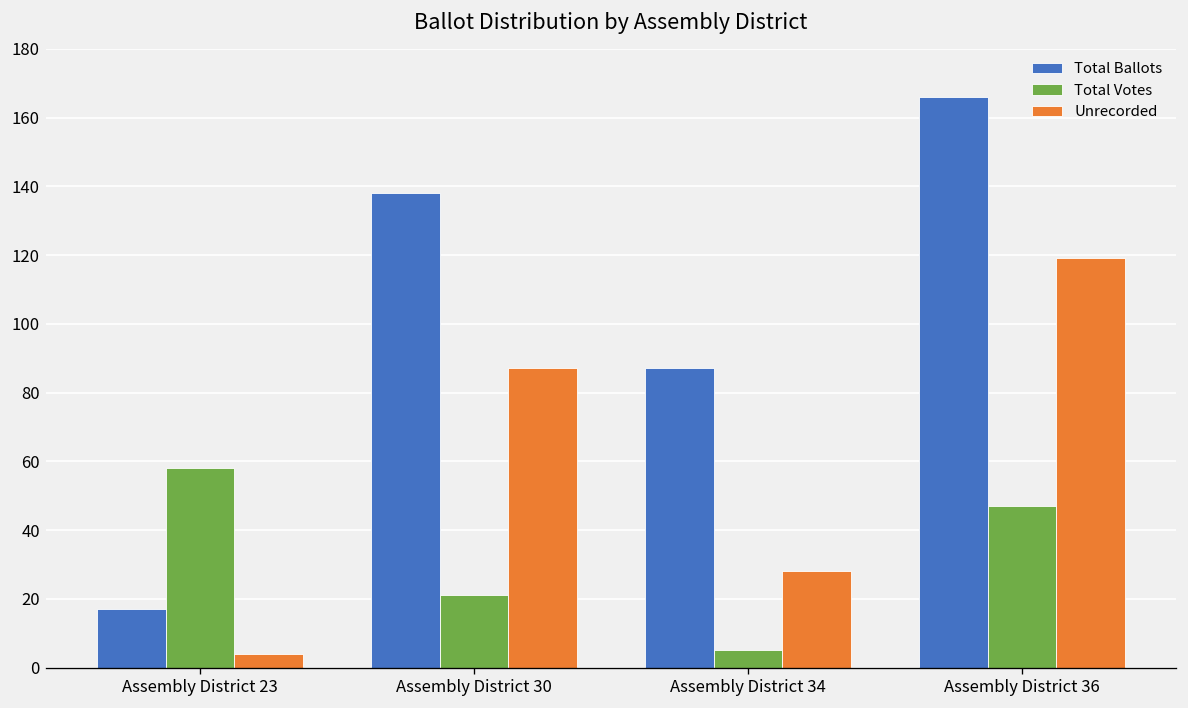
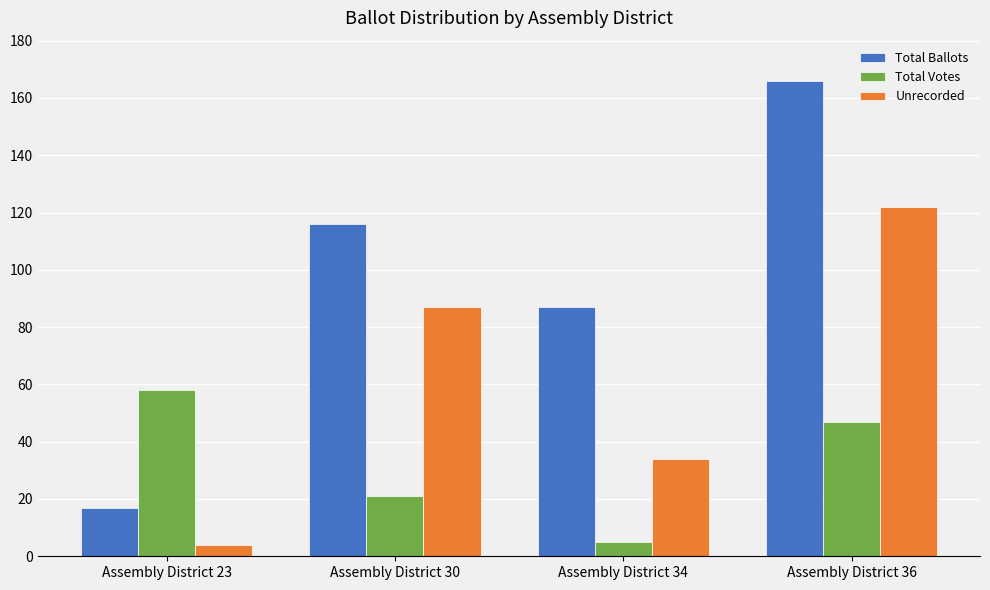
  {
    "Total Ballots": {
      "Assembly District 23": 17,
-     "Assembly District 30": 138,
+     "Assembly District 30": 116,
      "Assembly District 34": 87,
      "Assembly District 36": 166
    },
    "Total Votes": {
      "Assembly District 23": 58,
      "Assembly District 30": 21,
      "Assembly District 34": 5,
      "Assembly District 36": 47
    },
    "Unrecorded": {
      "Assembly District 23": 4,
      "Assembly District 30": 87,
-     "Assembly District 34": 28,
-     "Assembly District 36": 119
+     "Assembly District 34": 34,
+     "Assembly District 36": 122
    }
  }
